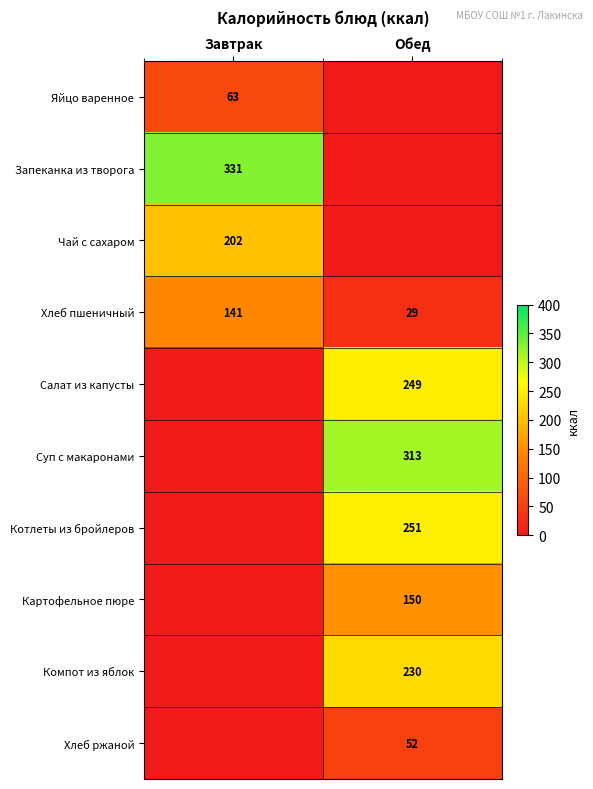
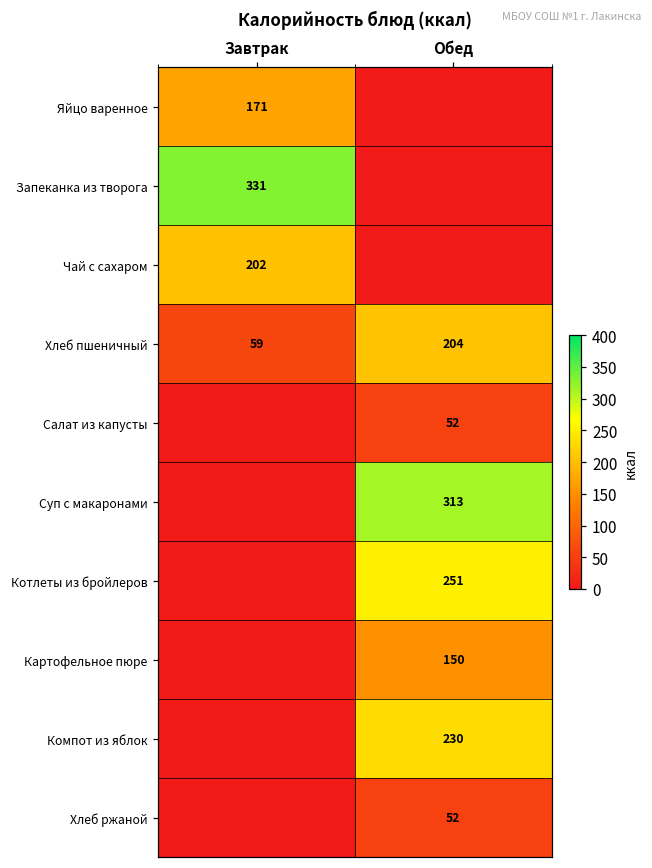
  {
    "Яйцо варенное": {
-     "Завтрак": 63
+     "Завтрак": 171
    },
    "Запеканка из творога": {
      "Завтрак": 331
    },
    "Чай с сахаром": {
      "Завтрак": 202
    },
    "Хлеб пшеничный": {
-     "Завтрак": 141,
-     "Обед": 29
+     "Завтрак": 59,
+     "Обед": 204
    },
    "Салат из капусты": {
-     "Обед": 249
+     "Обед": 52
    },
    "Суп с макаронами": {
      "Обед": 313
    },
    "Котлеты из бройлеров": {
      "Обед": 251
    },
    "Картофельное пюре": {
      "Обед": 150
    },
    "Компот из яблок": {
      "Обед": 230
    },
    "Хлеб ржаной": {
      "Обед": 52
    }
  }
